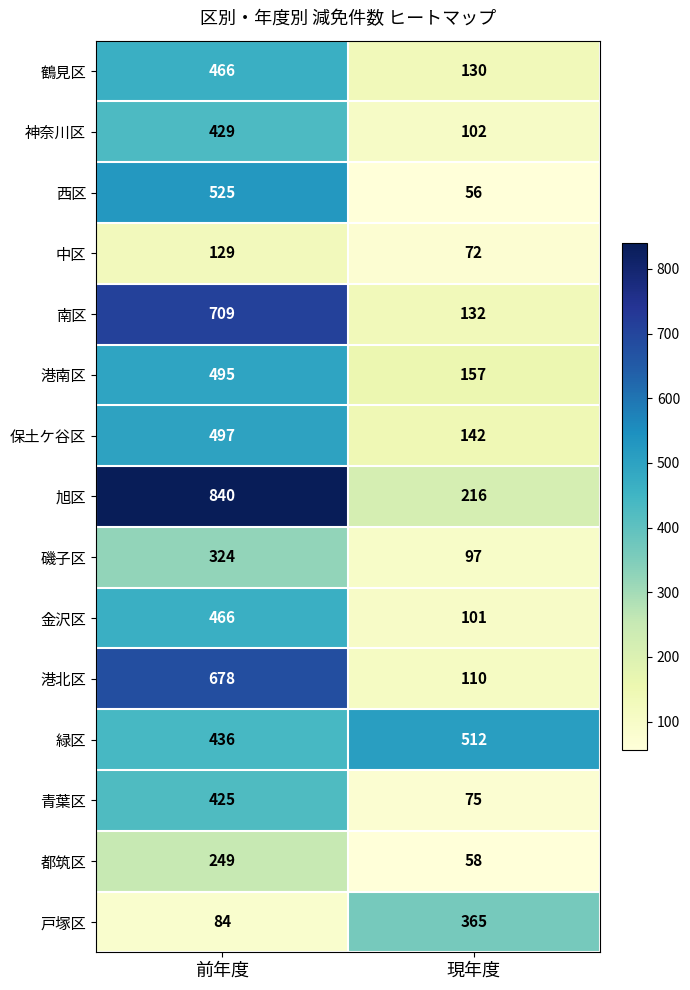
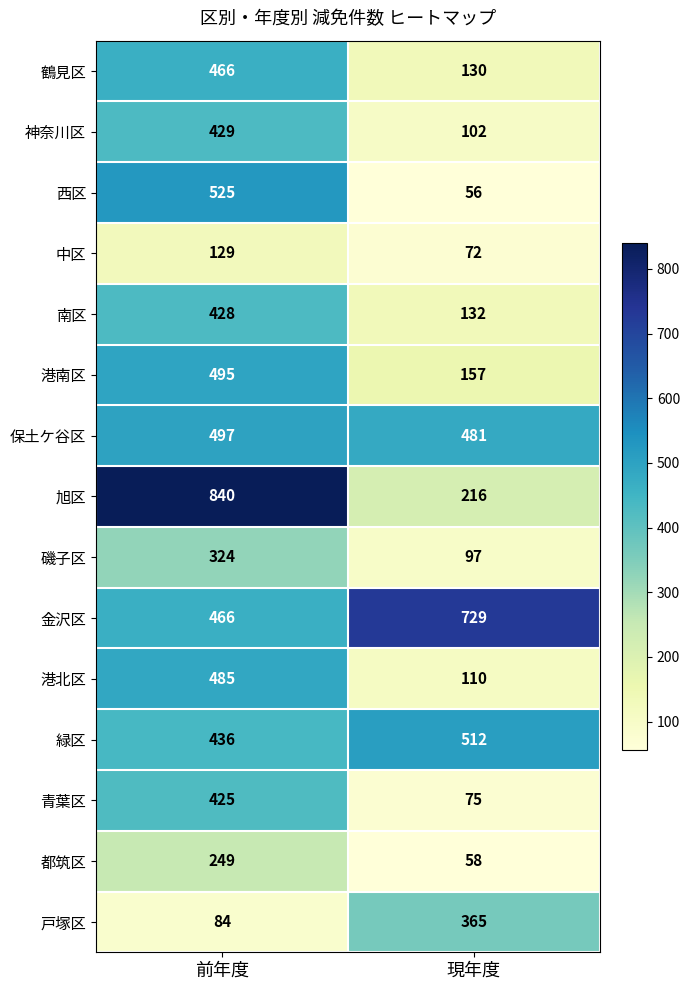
  {
    "鶴見区": {
      "前年度": 466,
      "現年度": 130
    },
    "神奈川区": {
      "前年度": 429,
      "現年度": 102
    },
    "西区": {
      "前年度": 525,
      "現年度": 56
    },
    "中区": {
      "前年度": 129,
      "現年度": 72
    },
    "南区": {
-     "前年度": 709,
+     "前年度": 428,
      "現年度": 132
    },
    "港南区": {
      "前年度": 495,
      "現年度": 157
    },
    "保土ケ谷区": {
      "前年度": 497,
-     "現年度": 142
+     "現年度": 481
    },
    "旭区": {
      "前年度": 840,
      "現年度": 216
    },
    "磯子区": {
      "前年度": 324,
      "現年度": 97
    },
    "金沢区": {
      "前年度": 466,
-     "現年度": 101
+     "現年度": 729
    },
    "港北区": {
-     "前年度": 678,
+     "前年度": 485,
      "現年度": 110
    },
    "緑区": {
      "前年度": 436,
      "現年度": 512
    },
    "青葉区": {
      "前年度": 425,
      "現年度": 75
    },
    "都筑区": {
      "前年度": 249,
      "現年度": 58
    },
    "戸塚区": {
      "前年度": 84,
      "現年度": 365
    }
  }
